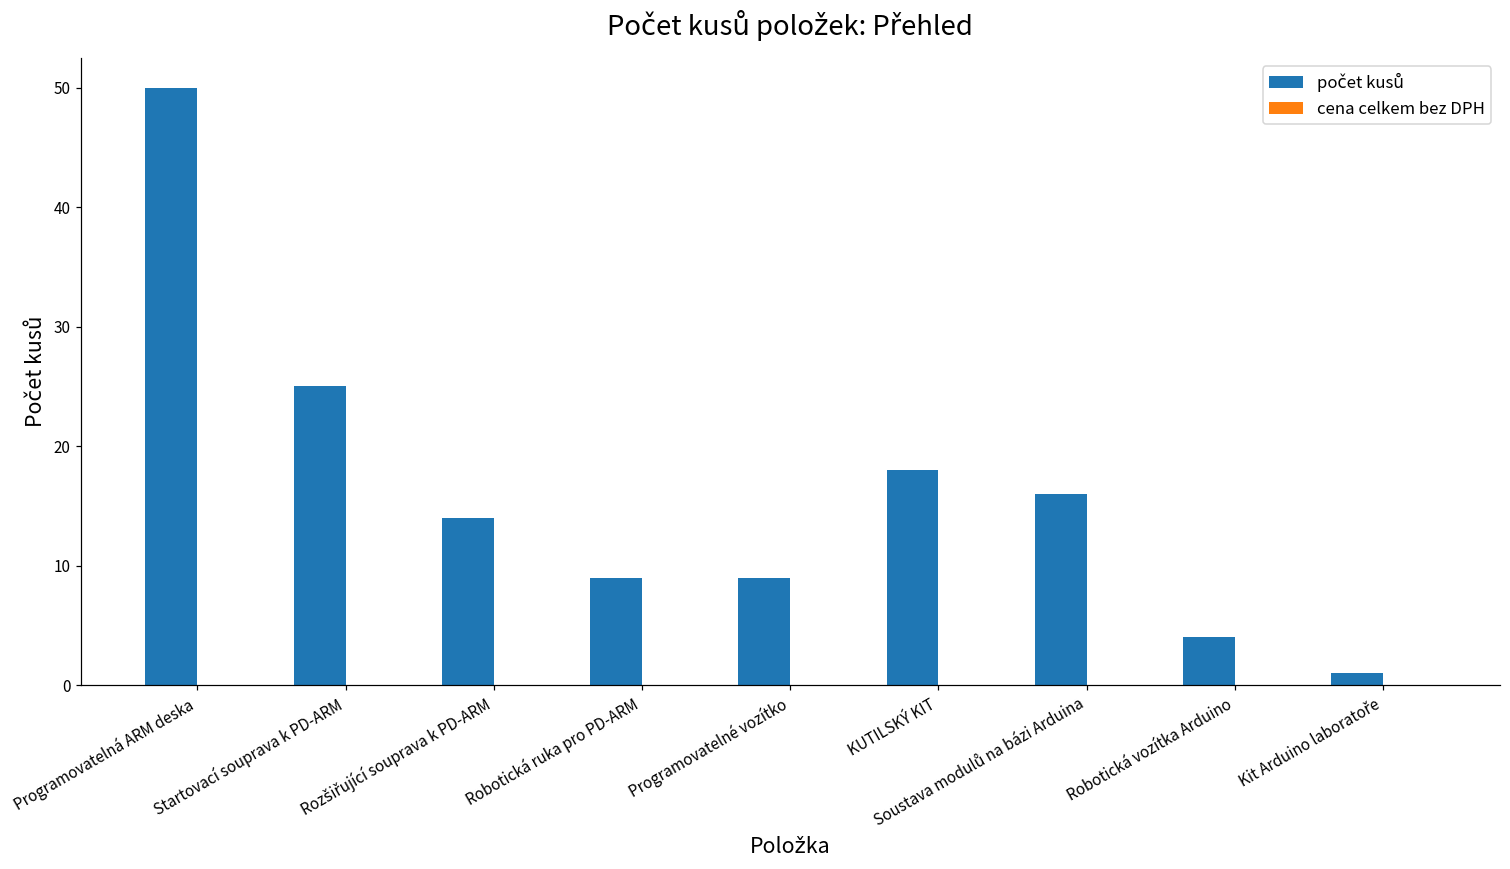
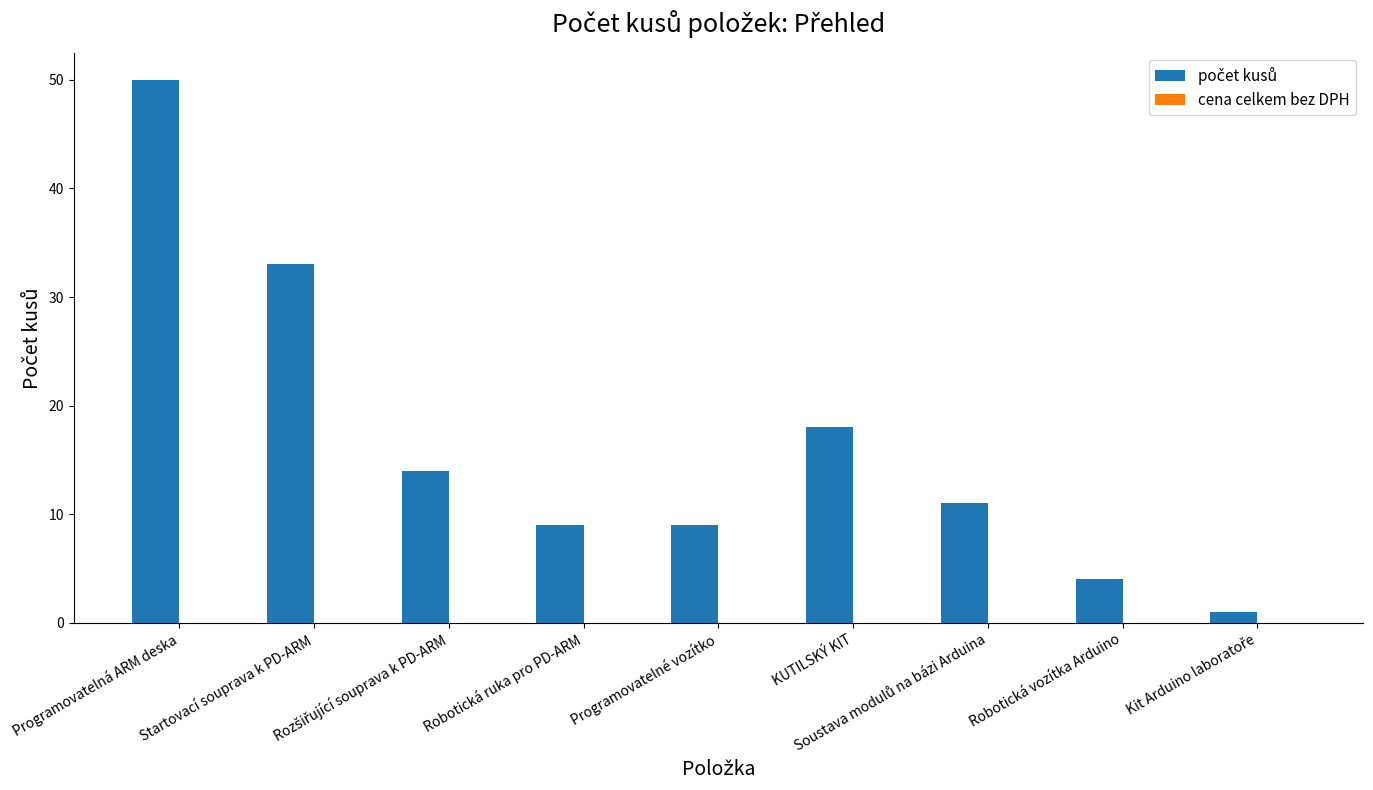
  {
    "počet kusů": {
      "Programovatelná ARM deska": 50,
-     "Startovací souprava k PD-ARM": 25,
+     "Startovací souprava k PD-ARM": 33,
      "Rozšiřující souprava k PD-ARM": 14,
      "Robotická ruka pro PD-ARM": 9,
      "Programovatelné vozítko": 9,
      "KUTILSKÝ KIT": 18,
-     "Soustava modulů na bázi Arduina": 16,
+     "Soustava modulů na bázi Arduina": 11,
      "Robotická vozítka Arduino": 4,
      "Kit Arduino laboratoře": 1
    },
    "cena celkem bez DPH": {
      "Programovatelná ARM deska": 0,
      "Startovací souprava k PD-ARM": 0,
      "Rozšiřující souprava k PD-ARM": 0,
      "Robotická ruka pro PD-ARM": 0,
      "Programovatelné vozítko": 0,
      "KUTILSKÝ KIT": 0,
      "Soustava modulů na bázi Arduina": 0,
      "Robotická vozítka Arduino": 0,
      "Kit Arduino laboratoře": 0
    }
  }
